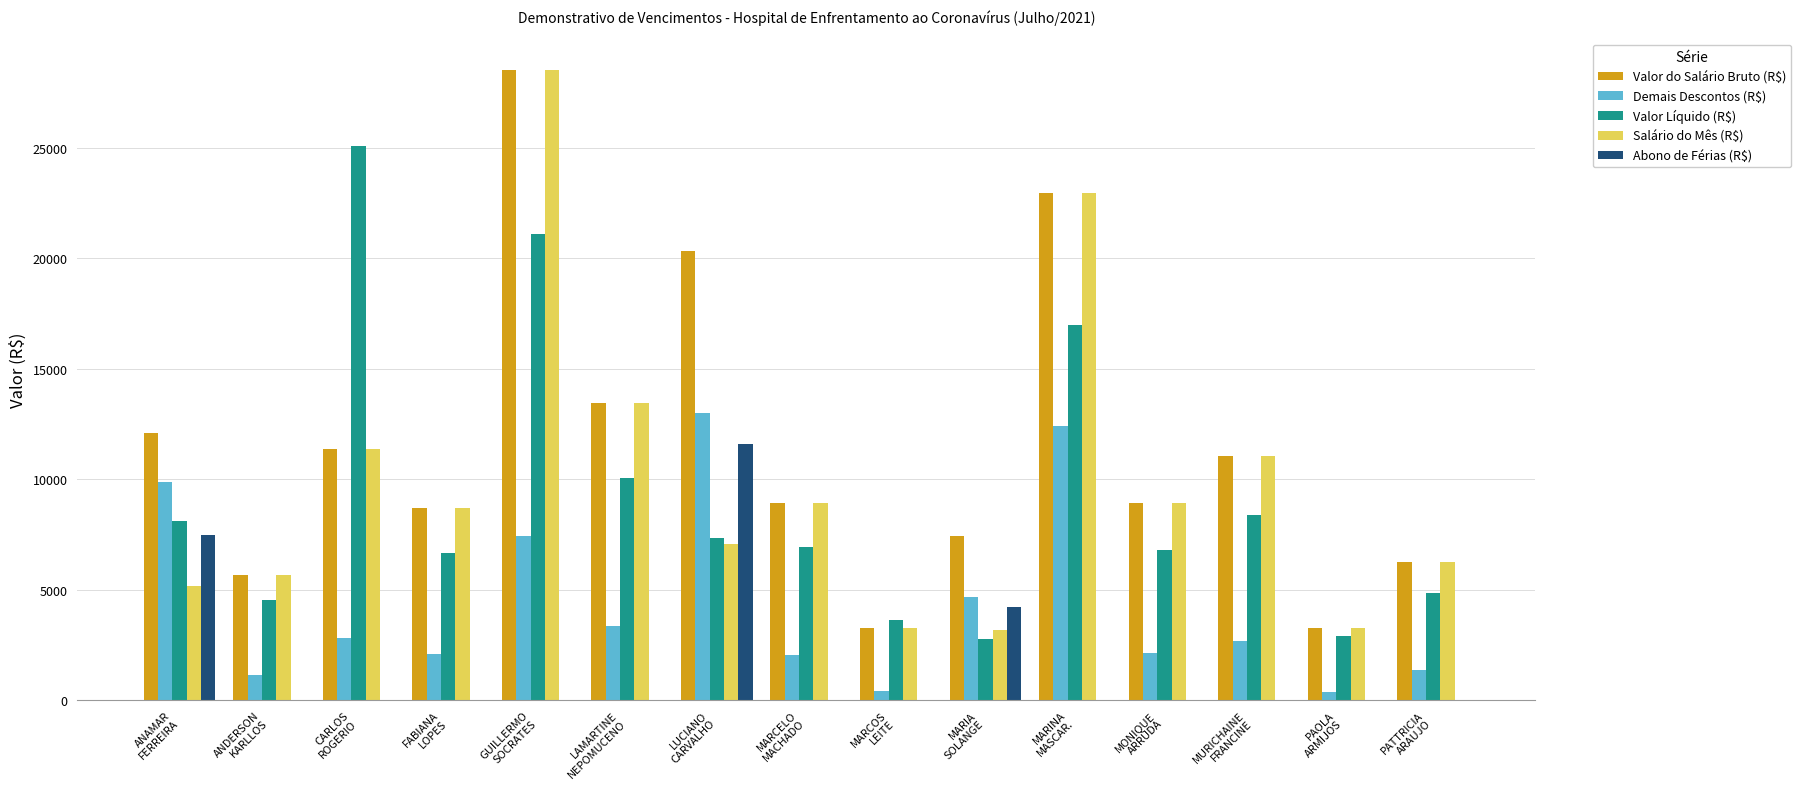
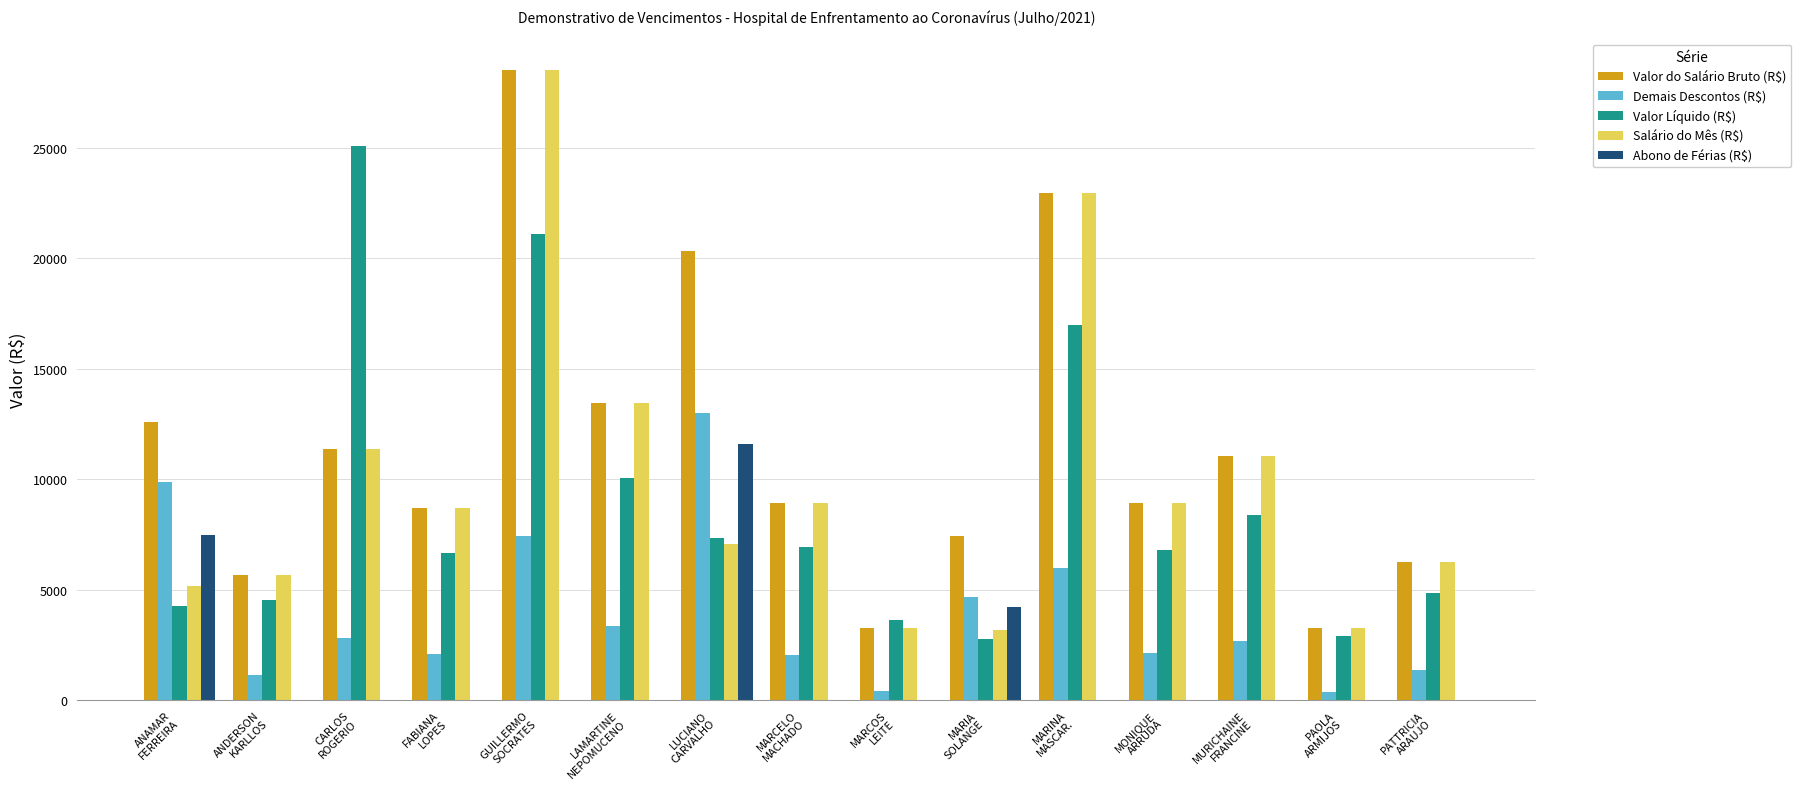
  {
    "Valor do Salário Bruto (R$)": {
-     "ANAMAR FERREIRA": 12100,
+     "ANAMAR FERREIRA": 12600,
      "ANDERSON KARLLOS": 5700,
      "CARLOS ROGERIO": 11400,
      "FABIANA LOPES": 8700,
      "GUILLERMO SOCRATES": 28500,
      "LAMARTINE NEPOMUCENO": 13400,
      "LUCIANO CARVALHO": 20300,
      "MARCELO MACHADO": 8900,
      "MARCOS LEITE": 3300,
      "MARIA SOLANGE": 7400,
      "MARINA MASCAR.": 23000,
      "MONIQUE ARRUDA": 8900,
      "MURICHAINE FRANCINE": 11000,
      "PAOLA ARMIJOS": 3300,
      "PATTRICIA ARAUJO": 6200
    },
    "Demais Descontos (R$)": {
      "ANAMAR FERREIRA": 9900,
      "ANDERSON KARLLOS": 1200,
      "CARLOS ROGERIO": 2800,
      "FABIANA LOPES": 2100,
      "GUILLERMO SOCRATES": 7400,
      "LAMARTINE NEPOMUCENO": 3400,
      "LUCIANO CARVALHO": 13000,
      "MARCELO MACHADO": 2000,
      "MARCOS LEITE": 400,
      "MARIA SOLANGE": 4600,
-     "MARINA MASCAR.": 12400,
+     "MARINA MASCAR.": 6000,
      "MONIQUE ARRUDA": 2100,
      "MURICHAINE FRANCINE": 2700,
      "PAOLA ARMIJOS": 400,
      "PATTRICIA ARAUJO": 1400
    },
    "Valor Líquido (R$)": {
-     "ANAMAR FERREIRA": 8100,
+     "ANAMAR FERREIRA": 4200,
      "ANDERSON KARLLOS": 4500,
      "CARLOS ROGERIO": 25100,
      "FABIANA LOPES": 6600,
      "GUILLERMO SOCRATES": 21100,
      "LAMARTINE NEPOMUCENO": 10100,
      "LUCIANO CARVALHO": 7300,
      "MARCELO MACHADO": 6900,
      "MARCOS LEITE": 3600,
      "MARIA SOLANGE": 2800,
      "MARINA MASCAR.": 17000,
      "MONIQUE ARRUDA": 6800,
      "MURICHAINE FRANCINE": 8400,
      "PAOLA ARMIJOS": 2900,
      "PATTRICIA ARAUJO": 4900
    },
    "Salário do Mês (R$)": {
      "ANAMAR FERREIRA": 5100,
      "ANDERSON KARLLOS": 5700,
      "CARLOS ROGERIO": 11400,
      "FABIANA LOPES": 8700,
      "GUILLERMO SOCRATES": 28500,
      "LAMARTINE NEPOMUCENO": 13400,
      "LUCIANO CARVALHO": 7100,
      "MARCELO MACHADO": 8900,
      "MARCOS LEITE": 3300,
      "MARIA SOLANGE": 3200,
      "MARINA MASCAR.": 23000,
      "MONIQUE ARRUDA": 8900,
      "MURICHAINE FRANCINE": 11000,
      "PAOLA ARMIJOS": 3300,
      "PATTRICIA ARAUJO": 6200
    },
    "Abono de Férias (R$)": {
      "ANAMAR FERREIRA": 7500,
      "ANDERSON KARLLOS": 0,
      "CARLOS ROGERIO": 0,
      "FABIANA LOPES": 0,
      "GUILLERMO SOCRATES": 0,
      "LAMARTINE NEPOMUCENO": 0,
      "LUCIANO CARVALHO": 11600,
      "MARCELO MACHADO": 0,
      "MARCOS LEITE": 0,
      "MARIA SOLANGE": 4200,
      "MARINA MASCAR.": 0,
      "MONIQUE ARRUDA": 0,
      "MURICHAINE FRANCINE": 0,
      "PAOLA ARMIJOS": 0,
      "PATTRICIA ARAUJO": 0
    }
  }
